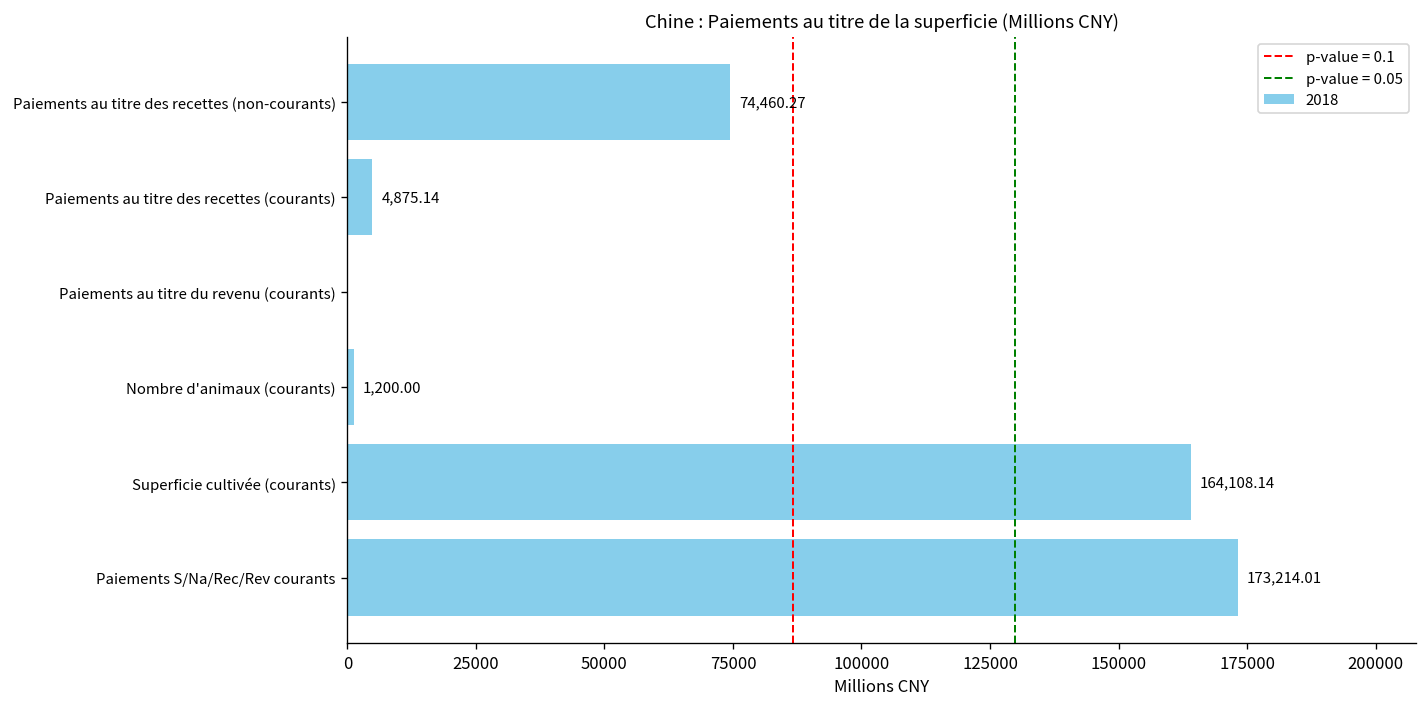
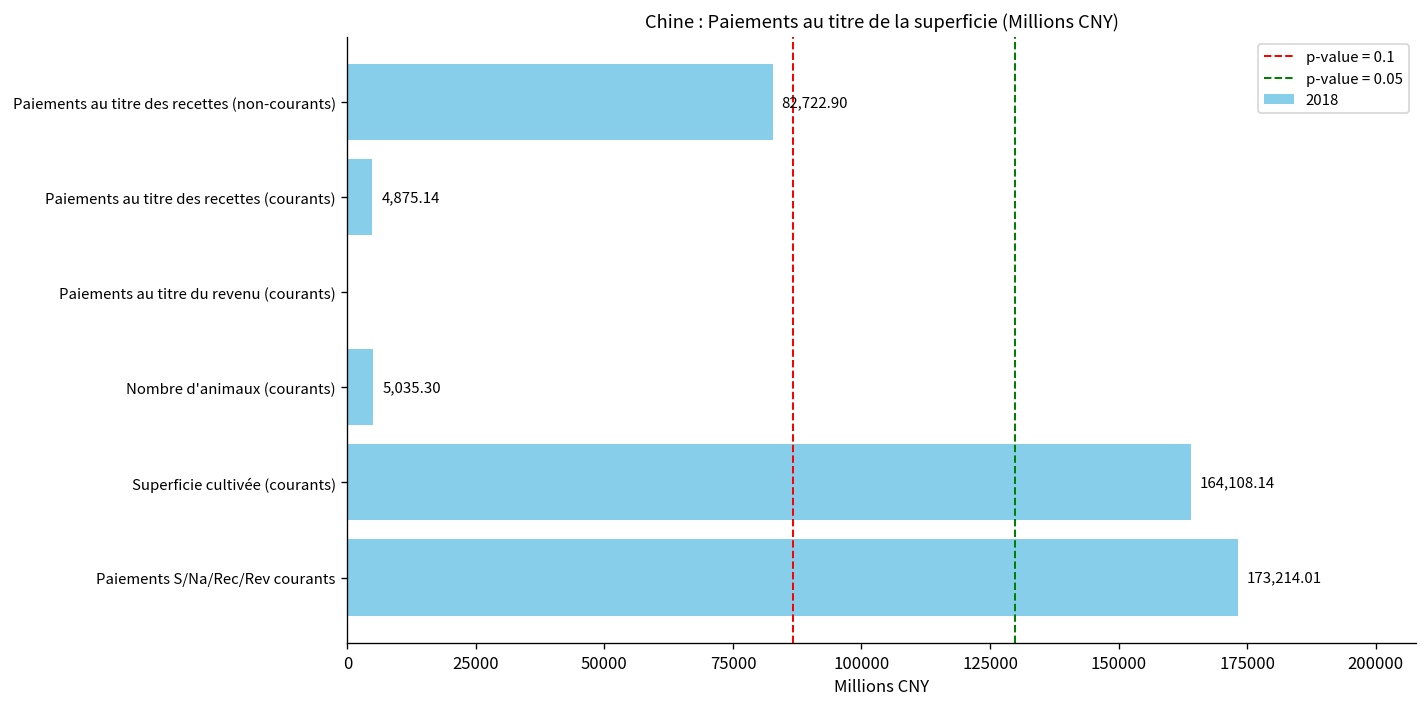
  {
-   "Paiements au titre des recettes (non-courants)": "74,460.27",
+   "Paiements au titre des recettes (non-courants)": "82,722.90",
    "Paiements au titre des recettes (courants)": "4,875.14",
-   "Nombre d'animaux (courants)": "1,200.00",
+   "Nombre d'animaux (courants)": "5,035.30",
    "Superficie cultivée (courants)": "164,108.14",
    "Paiements S/Na/Rec/Rev courants": "173,214.01"
  }
